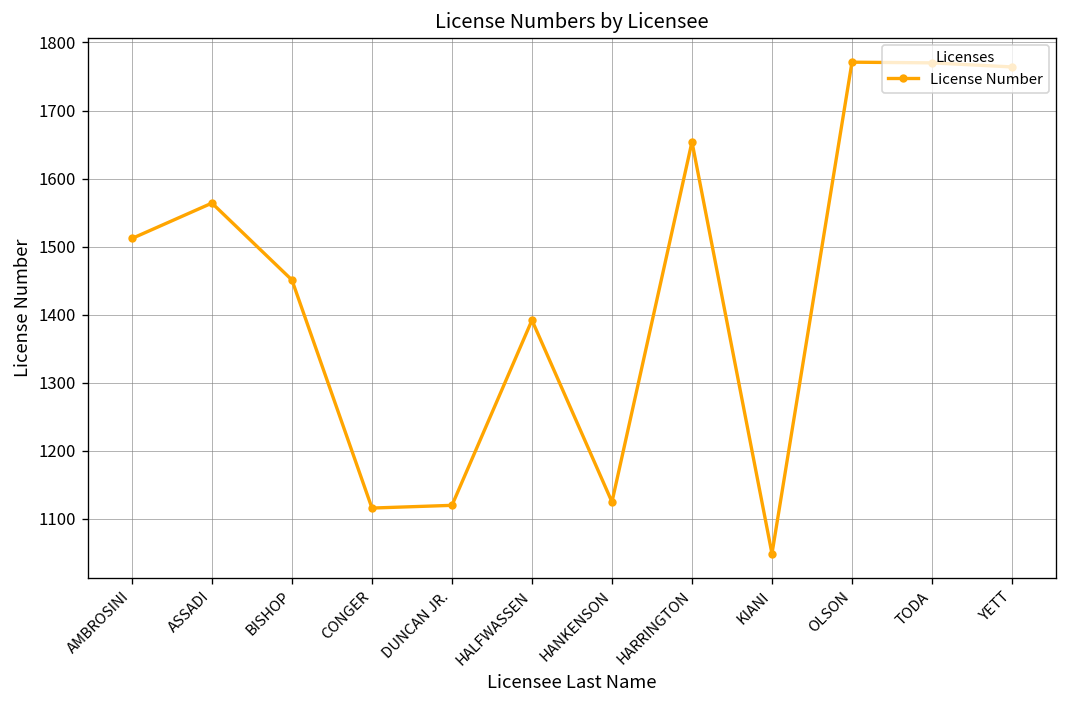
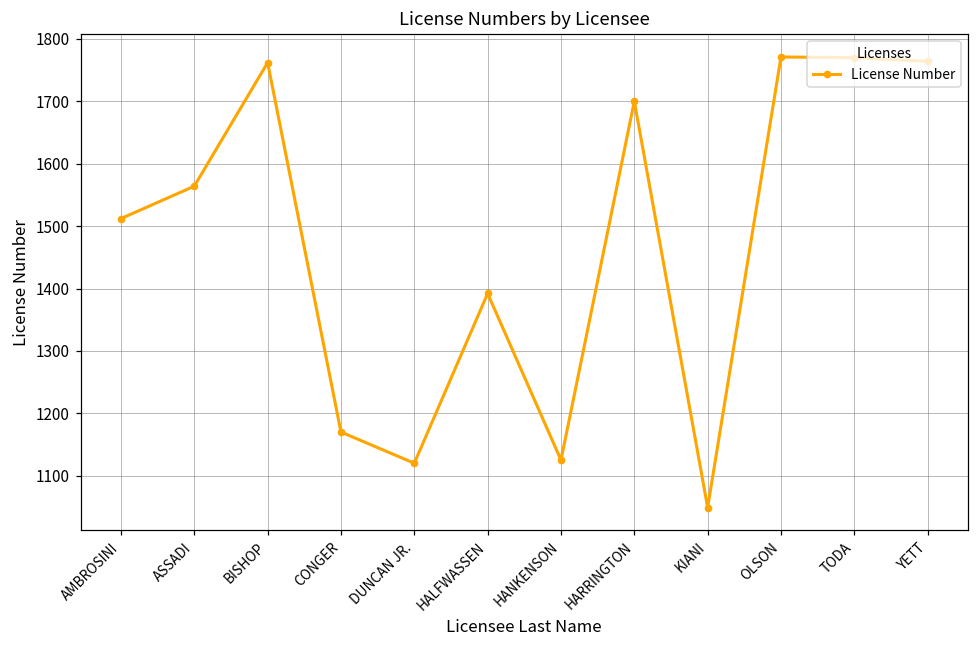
  {
    "AMBROSINI": 1510,
    "ASSADI": 1560,
-   "BISHOP": 1450,
-   "CONGER": 1120,
+   "BISHOP": 1760,
+   "CONGER": 1170,
    "DUNCAN JR.": 1120,
    "HALFWASSEN": 1390,
    "HANKENSON": 1130,
-   "HARRINGTON": 1650,
+   "HARRINGTON": 1700,
    "KIANI": 1050,
    "OLSON": 1770
  }
